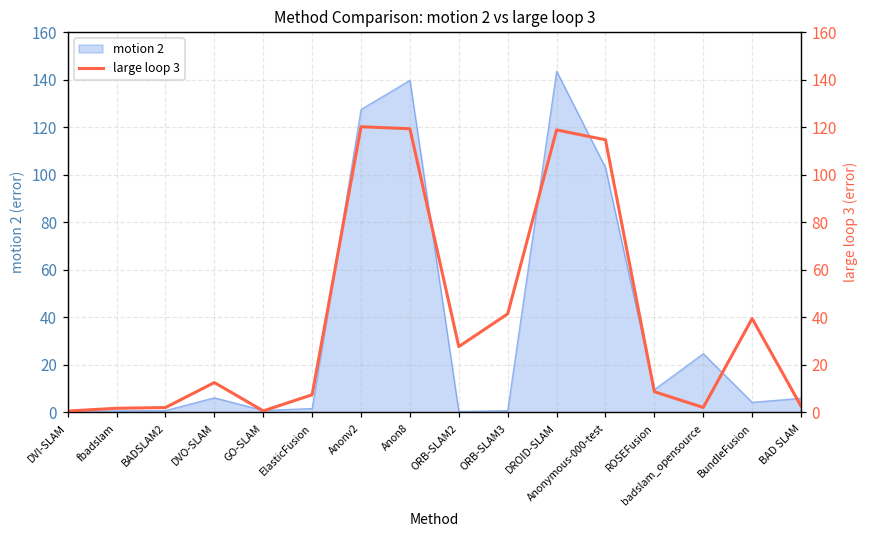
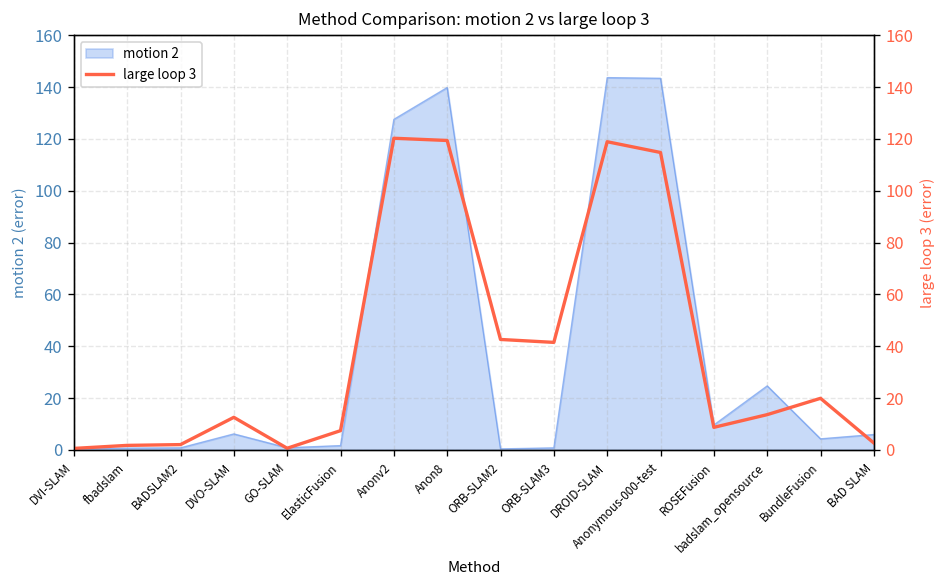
  {
    "motion 2": {
      "DVI-SLAM": 0,
      "fbadslam": 1,
      "BADSLAM2": 1,
      "DVO-SLAM": 6,
      "GO-SLAM": 1,
      "ElasticFusion": 2,
      "Anonv2": 128,
      "Anon8": 140,
      "ORB-SLAM2": 0,
      "ORB-SLAM3": 1,
      "DROID-SLAM": 144,
-     "Anonymous-000-test": 103,
+     "Anonymous-000-test": 143,
      "ROSEFusion": 10,
      "badslam_opensource": 25,
      "BundleFusion": 4,
      "BAD SLAM": 6
    },
    "large loop 3": {
      "DVI-SLAM": 1,
      "fbadslam": 2,
      "BADSLAM2": 2,
      "DVO-SLAM": 13,
      "GO-SLAM": 1,
      "ElasticFusion": 7,
      "Anonv2": 120,
      "Anon8": 119,
-     "ORB-SLAM2": 28,
+     "ORB-SLAM2": 43,
      "ORB-SLAM3": 41,
      "DROID-SLAM": 119,
      "Anonymous-000-test": 115,
      "ROSEFusion": 9,
-     "badslam_opensource": 2,
-     "BundleFusion": 40,
+     "badslam_opensource": 14,
+     "BundleFusion": 20,
      "BAD SLAM": 3
    }
  }
